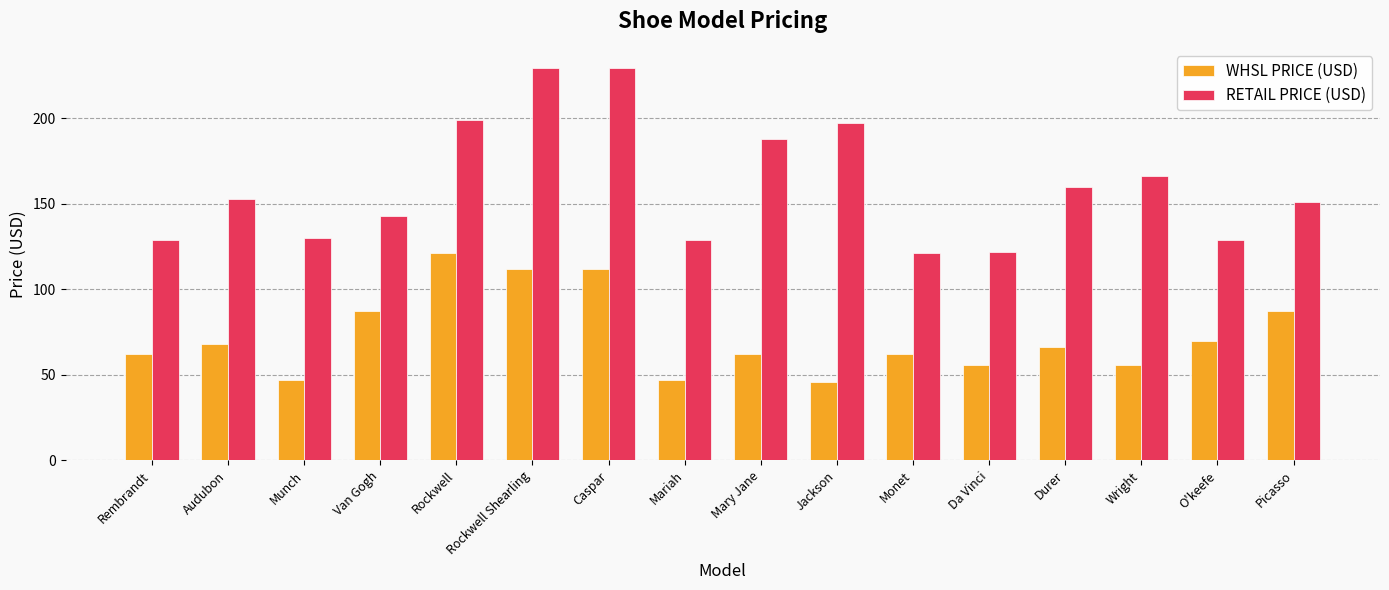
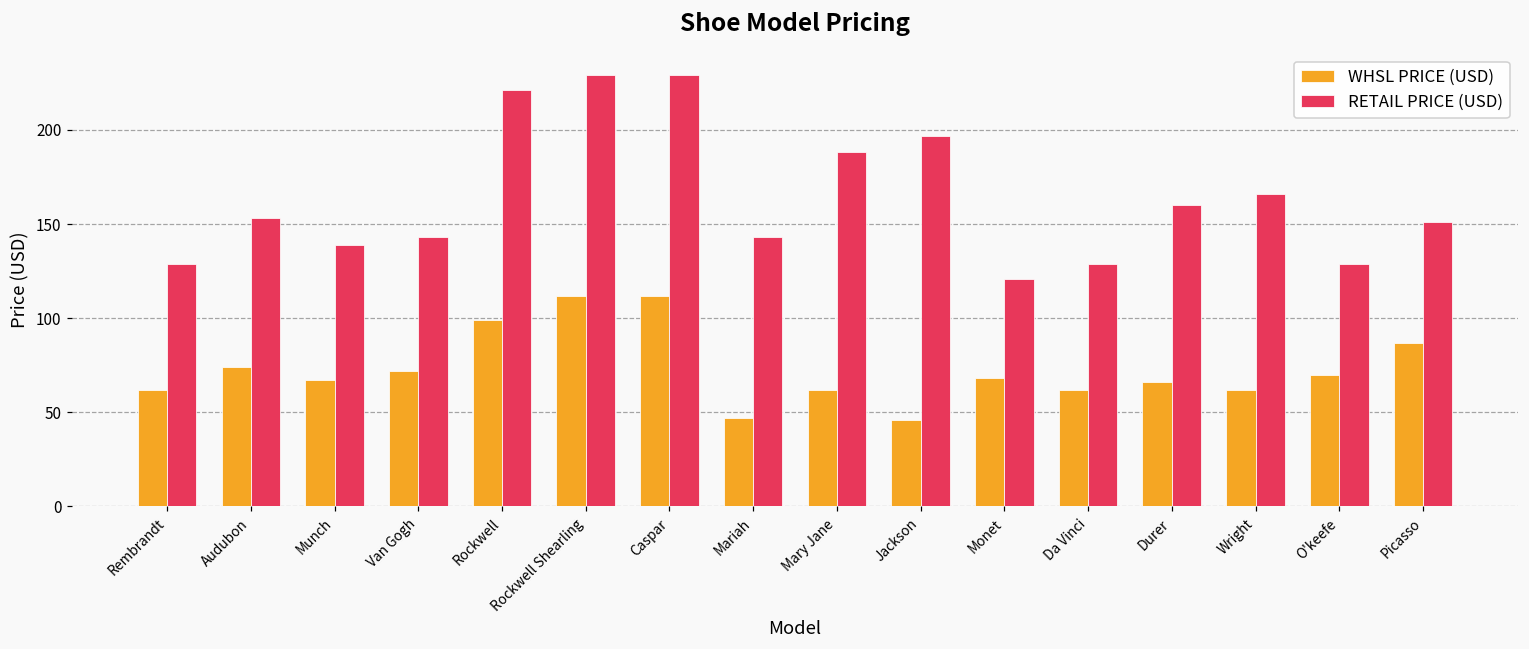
  {
    "WHSL PRICE (USD)": {
      "Rembrandt": 62,
-     "Audubon": 68,
-     "Munch": 47,
-     "Van Gogh": 87,
-     "Rockwell": 121,
+     "Audubon": 74,
+     "Munch": 67,
+     "Van Gogh": 72,
+     "Rockwell": 99,
      "Rockwell Shearling": 112,
      "Caspar": 112,
      "Mariah": 47,
      "Mary Jane": 62,
      "Jackson": 46,
-     "Monet": 62,
-     "Da Vinci": 56,
+     "Monet": 68,
+     "Da Vinci": 62,
      "Durer": 66,
-     "Wright": 56,
+     "Wright": 62,
      "O'keefe": 70,
      "Picasso": 87
    },
    "RETAIL PRICE (USD)": {
      "Rembrandt": 129,
      "Audubon": 153,
-     "Munch": 130,
+     "Munch": 139,
      "Van Gogh": 143,
-     "Rockwell": 199,
+     "Rockwell": 221,
      "Rockwell Shearling": 229,
      "Caspar": 229,
-     "Mariah": 129,
+     "Mariah": 143,
      "Mary Jane": 188,
      "Jackson": 197,
      "Monet": 121,
-     "Da Vinci": 122,
+     "Da Vinci": 129,
      "Durer": 160,
      "Wright": 166,
      "O'keefe": 129,
      "Picasso": 151
    }
  }
